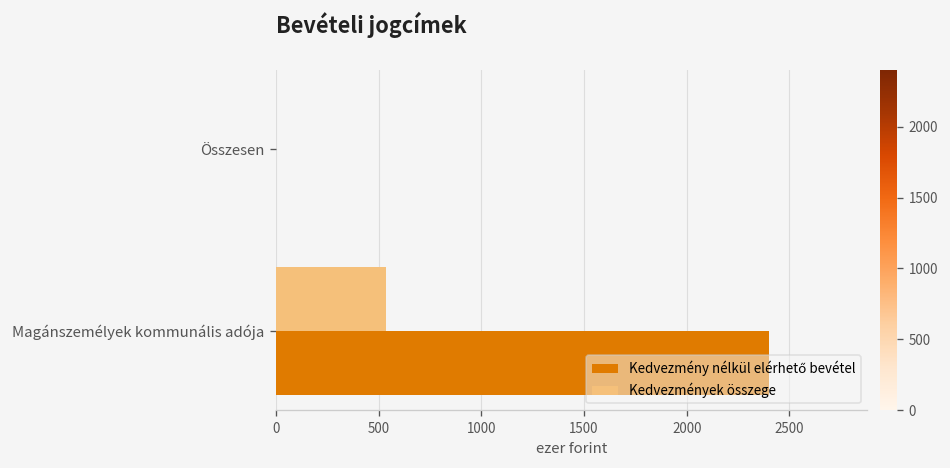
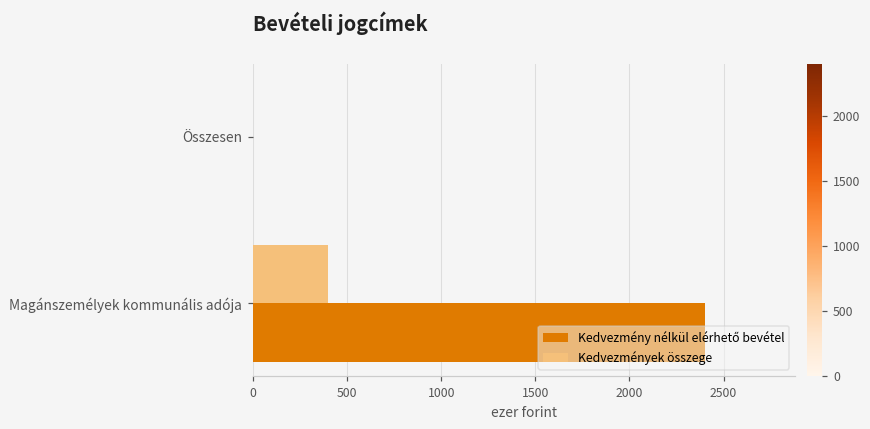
  {
    "Kedvezmény nélkül elérhető bevétel": {
      "Összesen": 0
    },
    "Kedvezmények összege": {
      "Összesen": 0,
-     "Magánszemélyek kommunális adója": 540
+     "Magánszemélyek kommunális adója": 400
    }
  }
